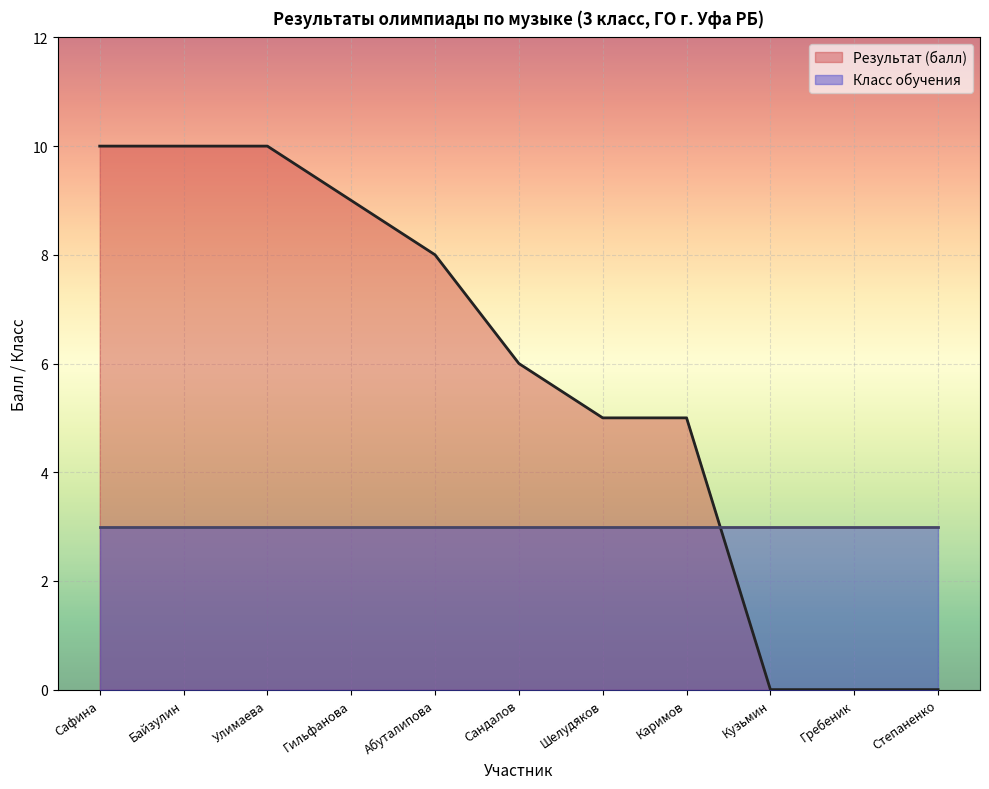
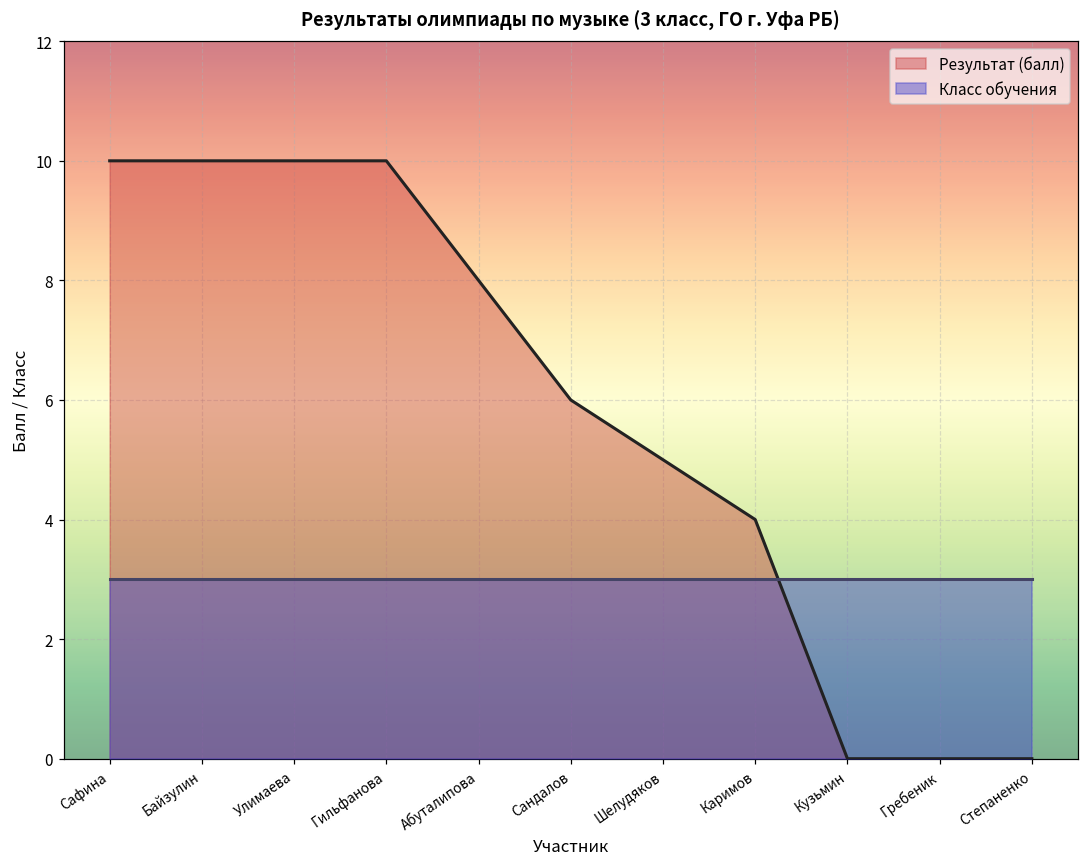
  {
    "Результат (балл)": {
      "Сафина": 10,
      "Байзулин": 10,
      "Улимаева": 10,
-     "Гильфанова": 9,
+     "Гильфанова": 10,
      "Абуталипова": 8,
      "Сандалов": 6,
      "Шелудяков": 5,
-     "Каримов": 5,
+     "Каримов": 4,
      "Кузьмин": 0,
      "Гребеник": 0,
      "Степаненко": 0
    },
    "Класс обучения": {
      "Сафина": 3,
      "Байзулин": 3,
      "Улимаева": 3,
      "Гильфанова": 3,
      "Абуталипова": 3,
      "Сандалов": 3,
      "Шелудяков": 3,
      "Каримов": 3,
      "Кузьмин": 3,
      "Гребеник": 3,
      "Степаненко": 3
    }
  }
